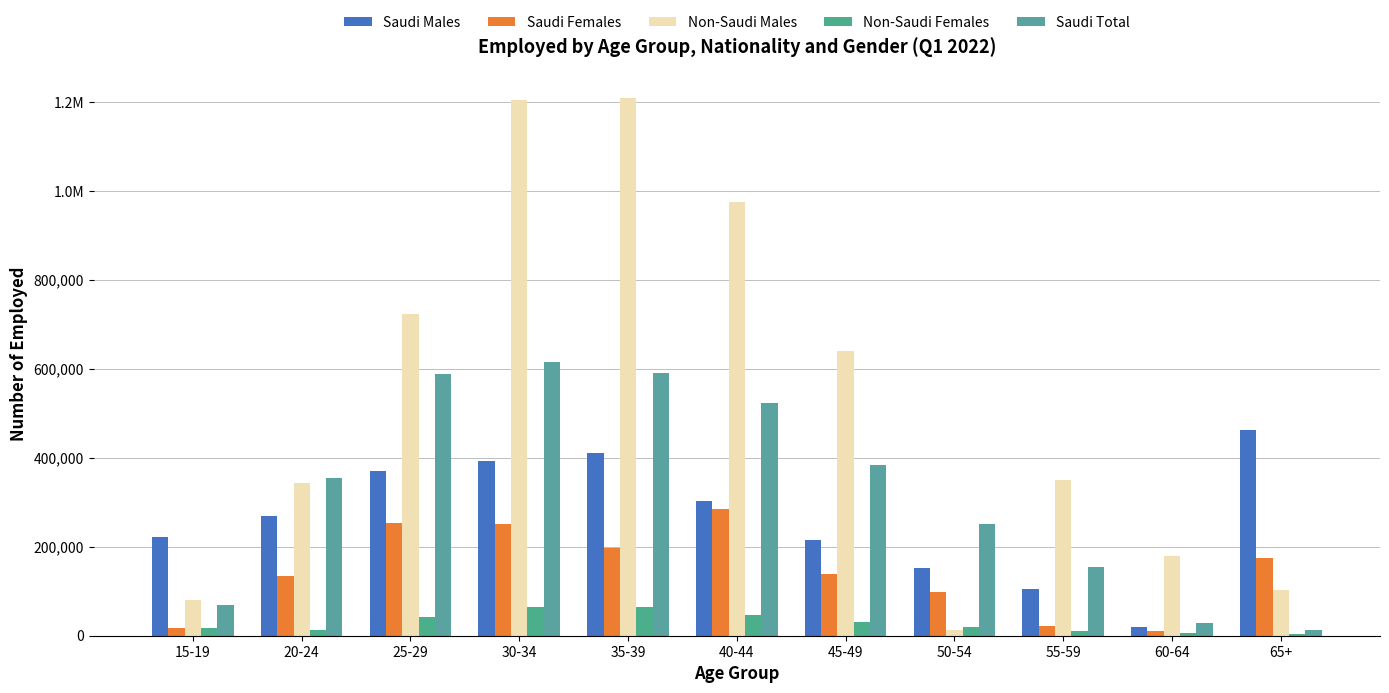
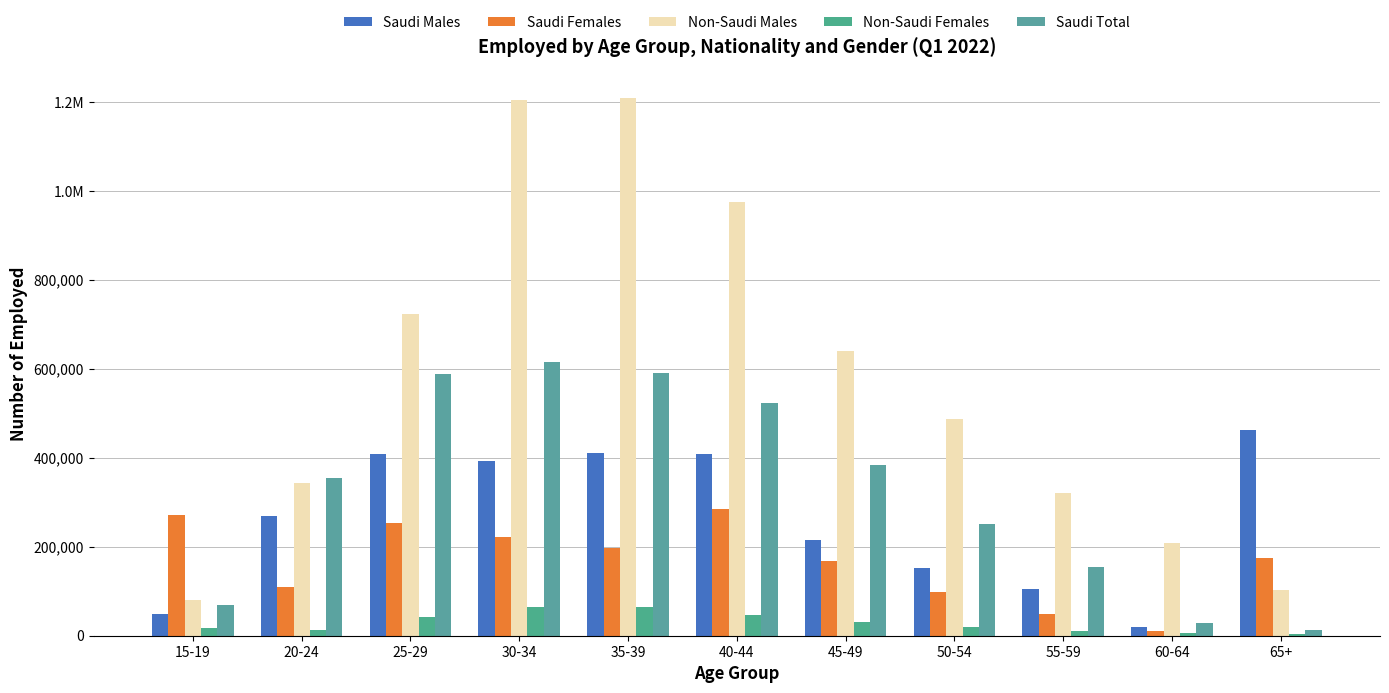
  {
    "Saudi Males": {
-     "15-19": "220,000",
+     "15-19": "50,000",
      "20-24": "270,000",
-     "25-29": "370,000",
+     "25-29": "410,000",
      "30-34": "390,000",
      "35-39": "410,000",
-     "40-44": "300,000",
+     "40-44": "410,000",
      "45-49": "210,000",
      "50-54": "150,000",
      "55-59": "110,000",
      "60-64": "20,000",
      "65+": "460,000"
    },
    "Saudi Females": {
-     "15-19": "20,000",
-     "20-24": "130,000",
+     "15-19": "270,000",
+     "20-24": "110,000",
      "25-29": "250,000",
-     "30-34": "250,000",
+     "30-34": "220,000",
      "35-39": "200,000",
      "40-44": "290,000",
-     "45-49": "140,000",
+     "45-49": "170,000",
      "50-54": "100,000",
-     "55-59": "20,000",
+     "55-59": "50,000",
      "60-64": "10,000",
      "65+": "180,000"
    },
    "Non-Saudi Males": {
      "15-19": "80,000",
      "20-24": "340,000",
      "25-29": "720,000",
      "30-34": "1,210,000",
      "35-39": "1,210,000",
      "40-44": "980,000",
      "45-49": "640,000",
-     "50-54": "10,000",
-     "55-59": "350,000",
-     "60-64": "180,000",
+     "50-54": "490,000",
+     "55-59": "320,000",
+     "60-64": "210,000",
      "65+": "100,000"
    }
  }
